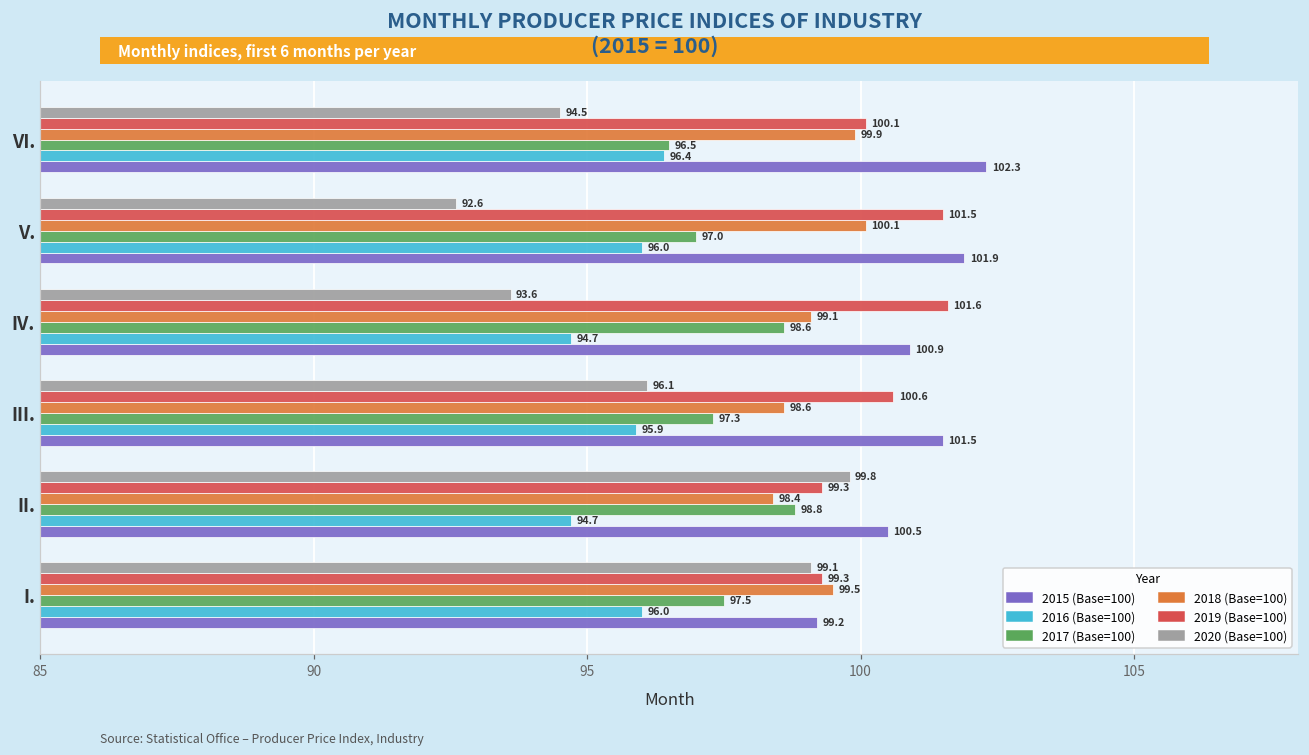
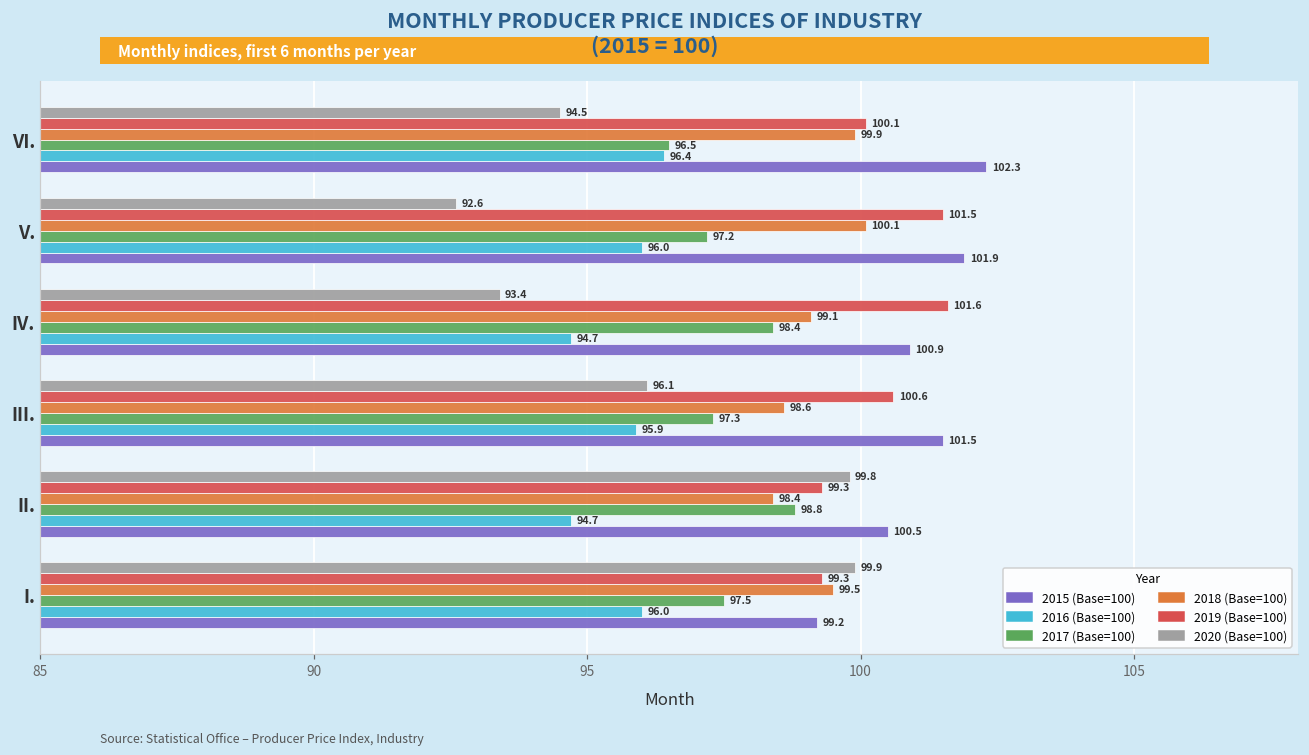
  {
    "2015 (Base=100)": {
      "VI.": 102.3,
      "V.": 101.9,
      "IV.": 100.9,
      "III.": 101.5,
      "II.": 100.5,
      "I.": 99.2
    },
    "2016 (Base=100)": {
      "VI.": 96.4,
      "V.": 96.0,
      "IV.": 94.7,
      "III.": 95.9,
      "II.": 94.7,
      "I.": 96.0
    },
    "2017 (Base=100)": {
      "VI.": 96.5,
-     "V.": 97.0,
-     "IV.": 98.6,
+     "V.": 97.2,
+     "IV.": 98.4,
      "III.": 97.3,
      "II.": 98.8,
      "I.": 97.5
    },
    "2020 (Base=100)": {
      "VI.": 94.5,
      "V.": 92.6,
-     "IV.": 93.6,
+     "IV.": 93.4,
      "III.": 96.1,
      "II.": 99.8,
-     "I.": 99.1
+     "I.": 99.9
    }
  }
